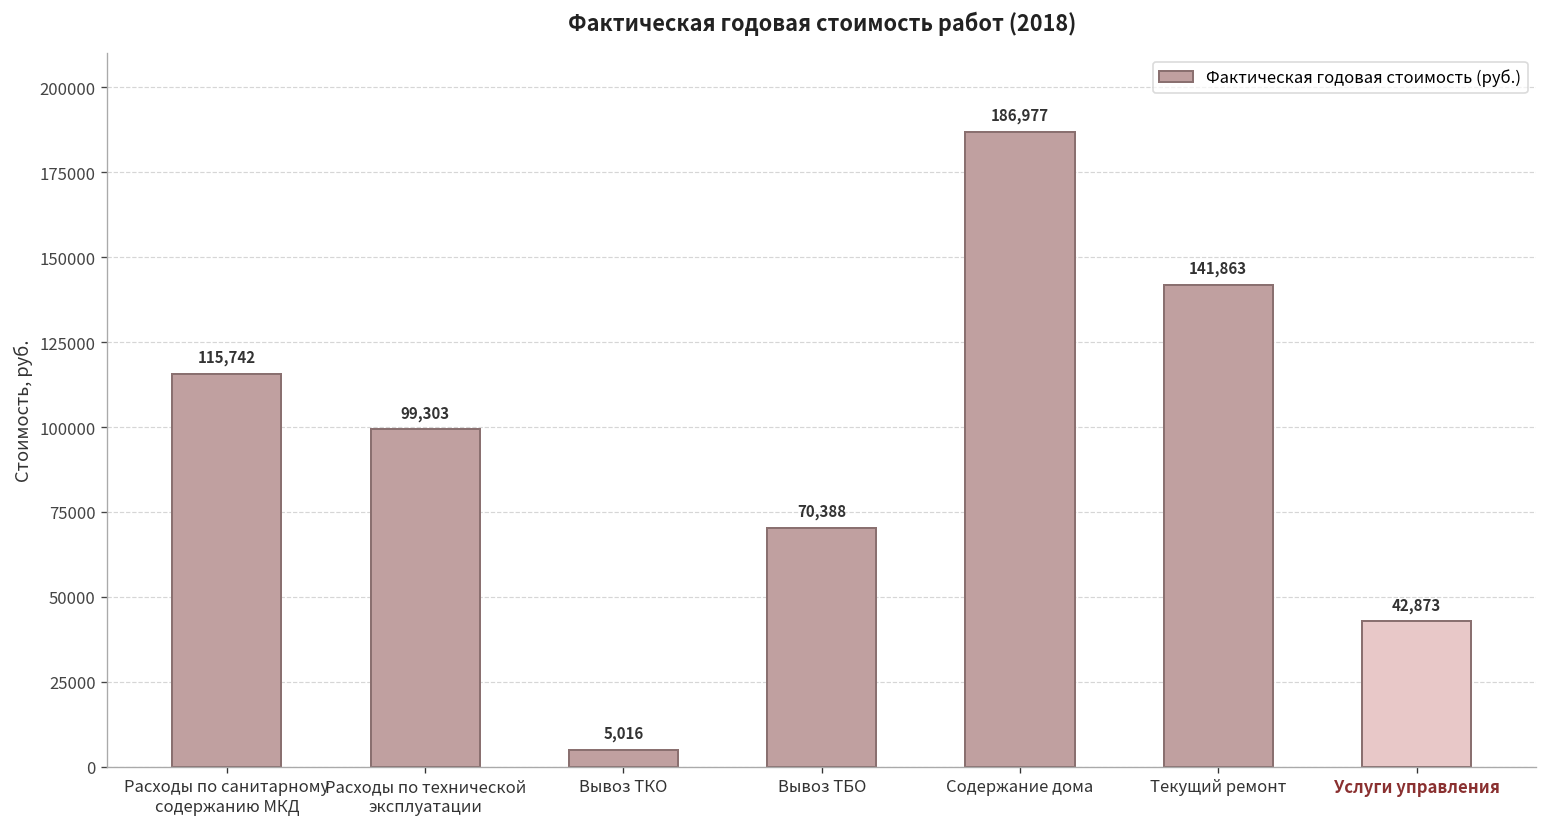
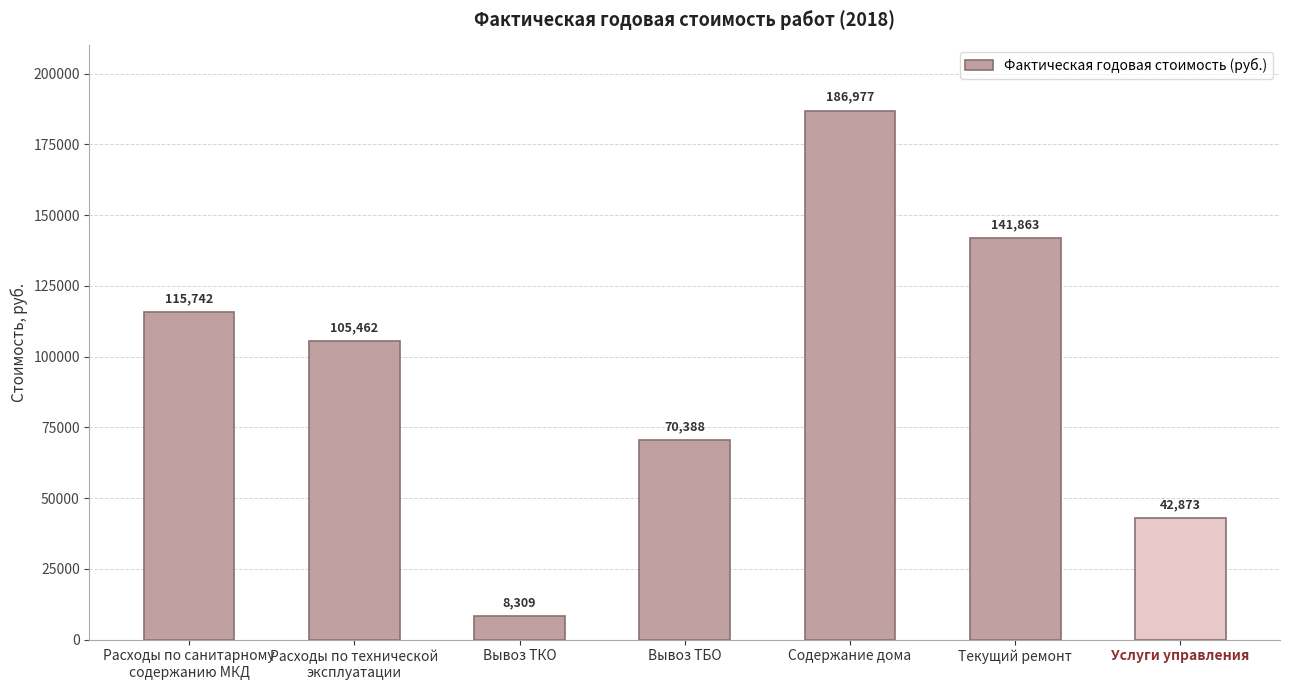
  {
    "Расходы по санитарному содержанию МКД": "115,742",
-   "Расходы по технической эксплуатации": "99,303",
-   "Вывоз ТКО": "5,016",
+   "Расходы по технической эксплуатации": "105,462",
+   "Вывоз ТКО": "8,309",
    "Вывоз ТБО": "70,388",
    "Содержание дома": "186,977",
    "Текущий ремонт": "141,863",
    "Услуги управления": "42,873"
  }
